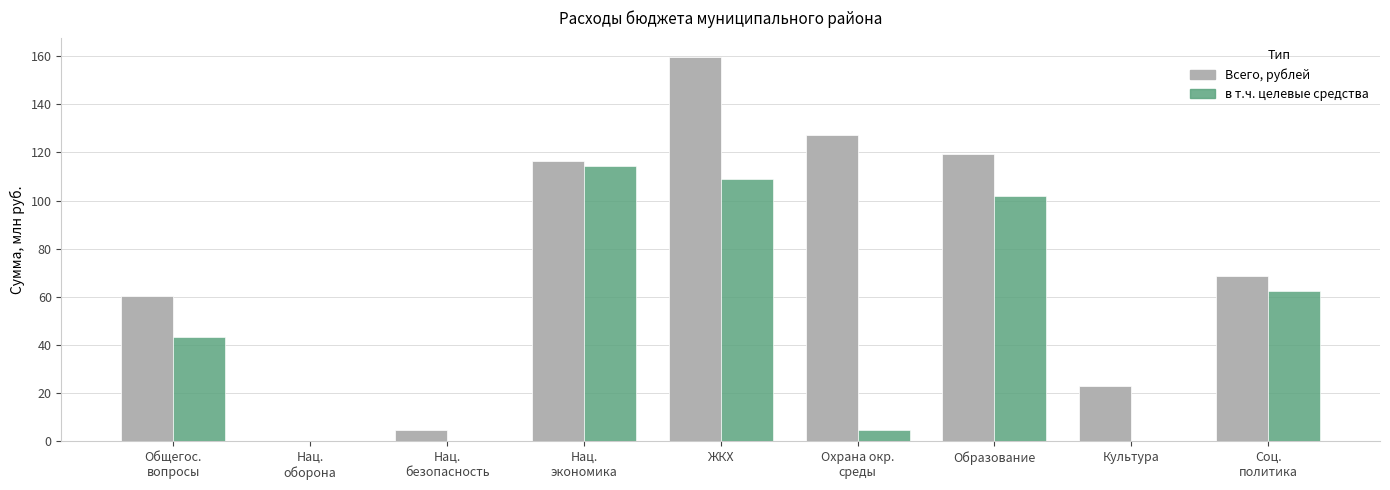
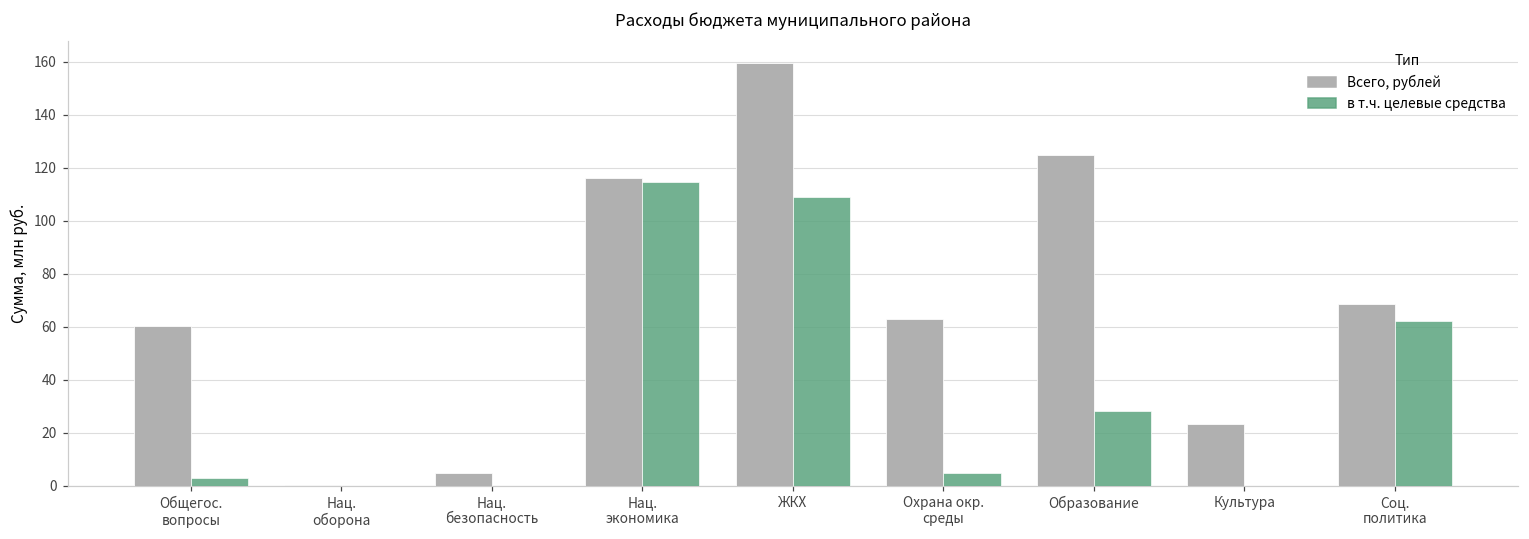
  {
    "Всего, рублей": {
      "Общегос. вопросы": 60,
      "Нац. безопасность": 5,
      "Нац. экономика": 116,
      "ЖКХ": 160,
-     "Охрана окр. среды": 127,
-     "Образование": 119,
+     "Охрана окр. среды": 63,
+     "Образование": 125,
      "Культура": 23,
      "Соц. политика": 69
    },
    "в т.ч. целевые средства": {
-     "Общегос. вопросы": 44,
+     "Общегос. вопросы": 3,
      "Нац. оборона": 0,
      "Нац. безопасность": 0,
      "Нац. экономика": 114,
      "ЖКХ": 109,
      "Охрана окр. среды": 5,
-     "Образование": 102,
+     "Образование": 28,
      "Культура": 0,
      "Соц. политика": 62
    }
  }
